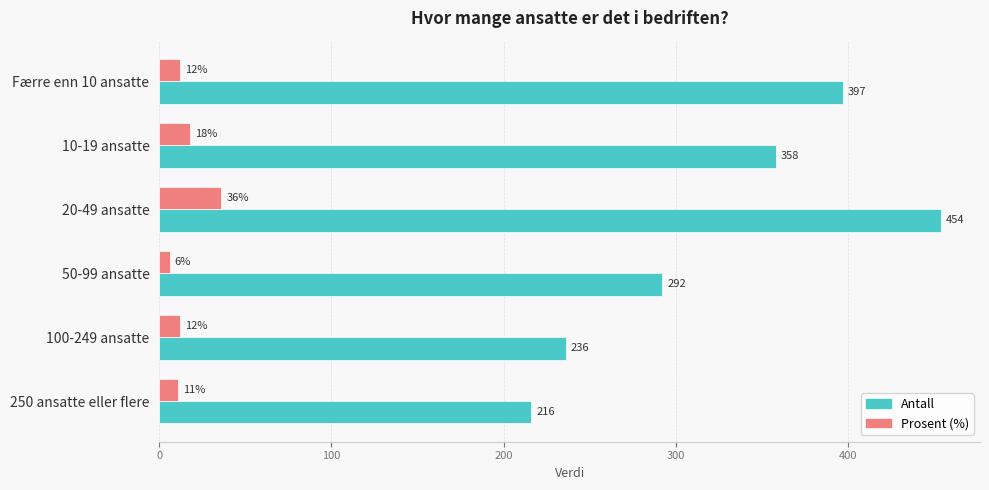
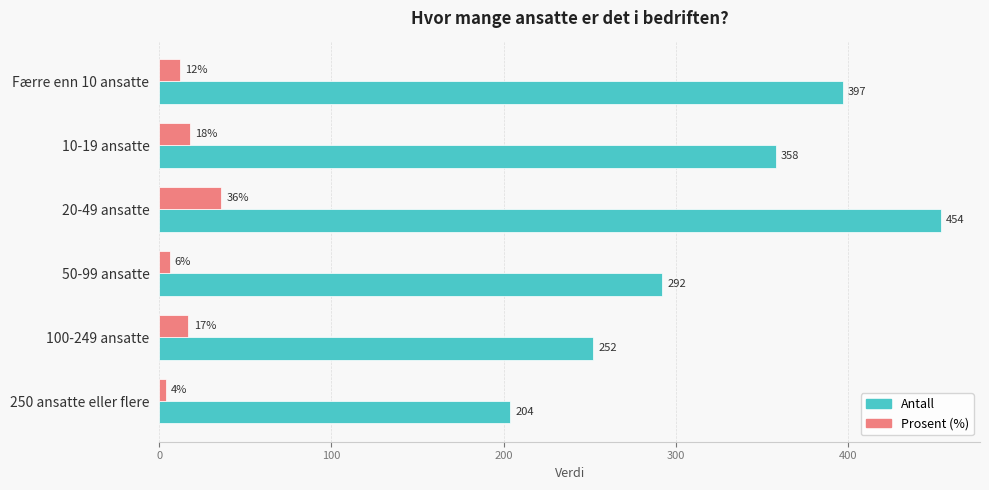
  {
    "Antall": {
      "Færre enn 10 ansatte": "397",
      "10-19 ansatte": "358",
      "20-49 ansatte": "454",
      "50-99 ansatte": "292",
-     "100-249 ansatte": "236",
-     "250 ansatte eller flere": "216"
+     "100-249 ansatte": "252",
+     "250 ansatte eller flere": "204"
    },
    "Prosent (%)": {
      "Færre enn 10 ansatte": "12%",
      "10-19 ansatte": "18%",
      "20-49 ansatte": "36%",
      "50-99 ansatte": "6%",
-     "100-249 ansatte": "12%",
-     "250 ansatte eller flere": "11%"
+     "100-249 ansatte": "17%",
+     "250 ansatte eller flere": "4%"
    }
  }
